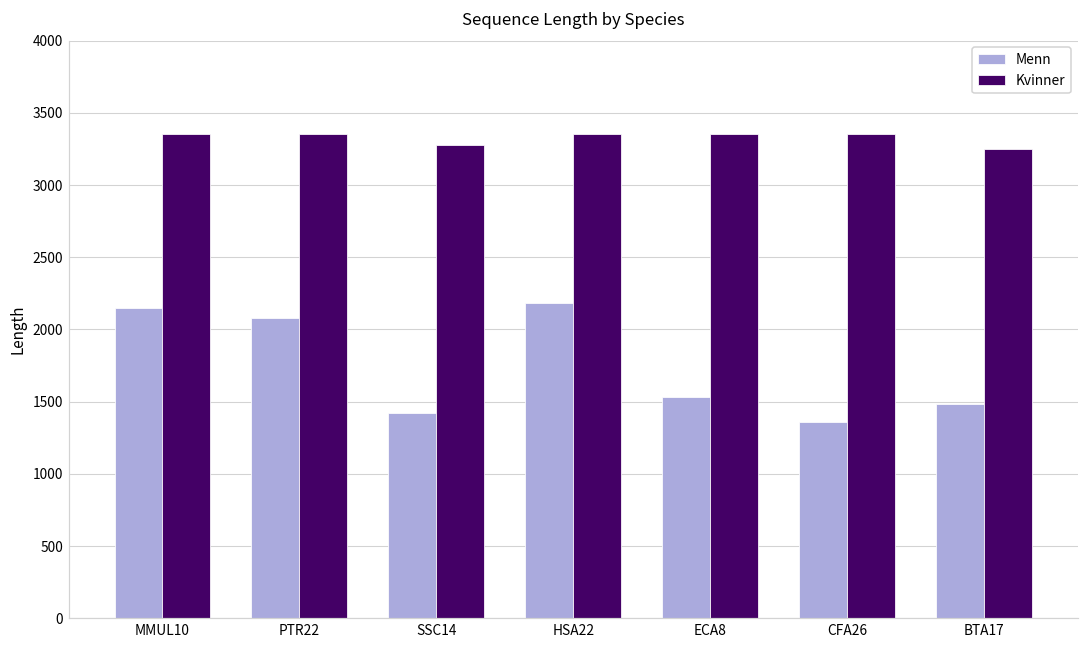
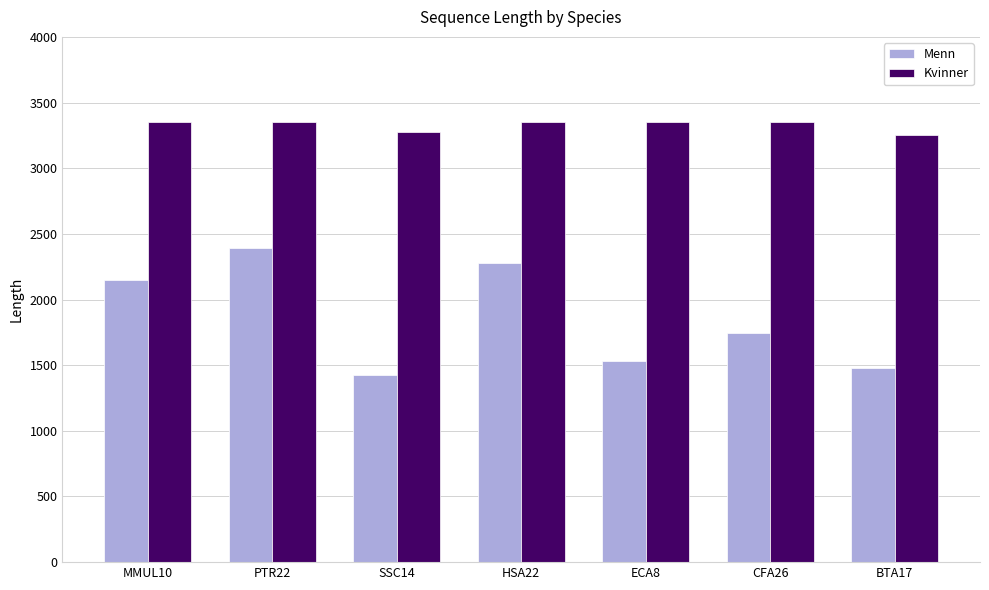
  {
    "Menn": {
      "MMUL10": 2150,
-     "PTR22": 2080,
+     "PTR22": 2390,
      "SSC14": 1430,
-     "HSA22": 2180,
+     "HSA22": 2280,
      "ECA8": 1530,
-     "CFA26": 1360,
+     "CFA26": 1740,
      "BTA17": 1480
    },
    "Kvinner": {
      "MMUL10": 3350,
      "PTR22": 3350,
      "SSC14": 3270,
      "HSA22": 3350,
      "ECA8": 3350,
      "CFA26": 3350,
      "BTA17": 3250
    }
  }
